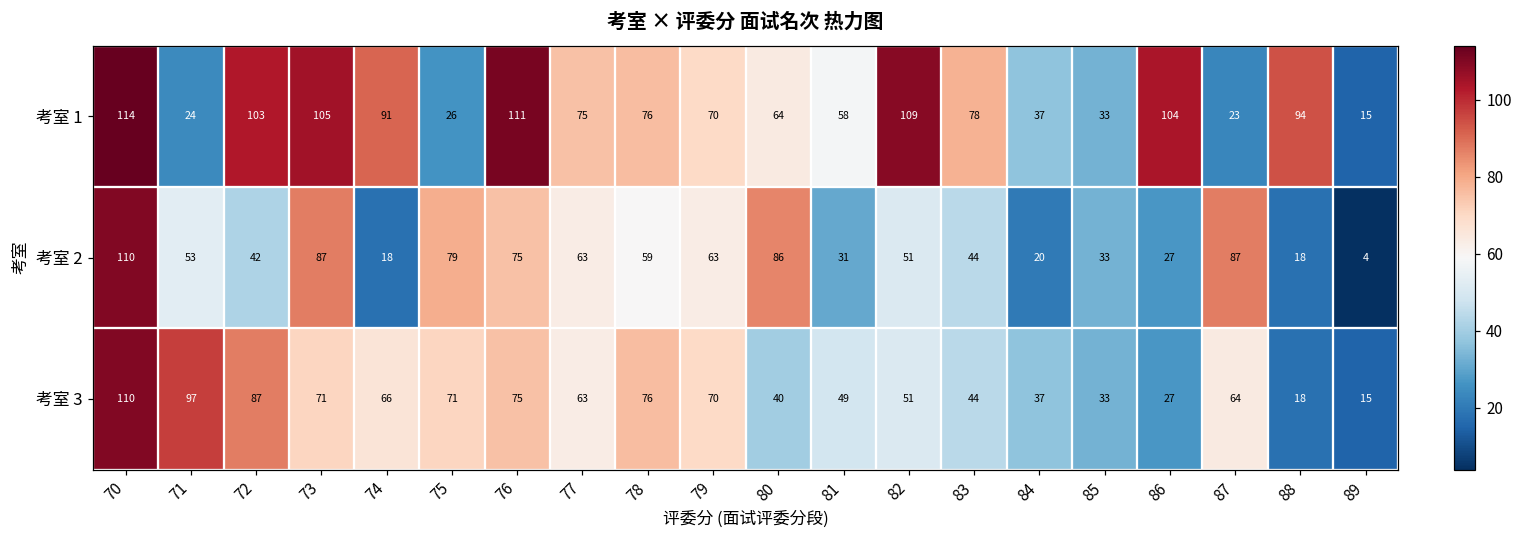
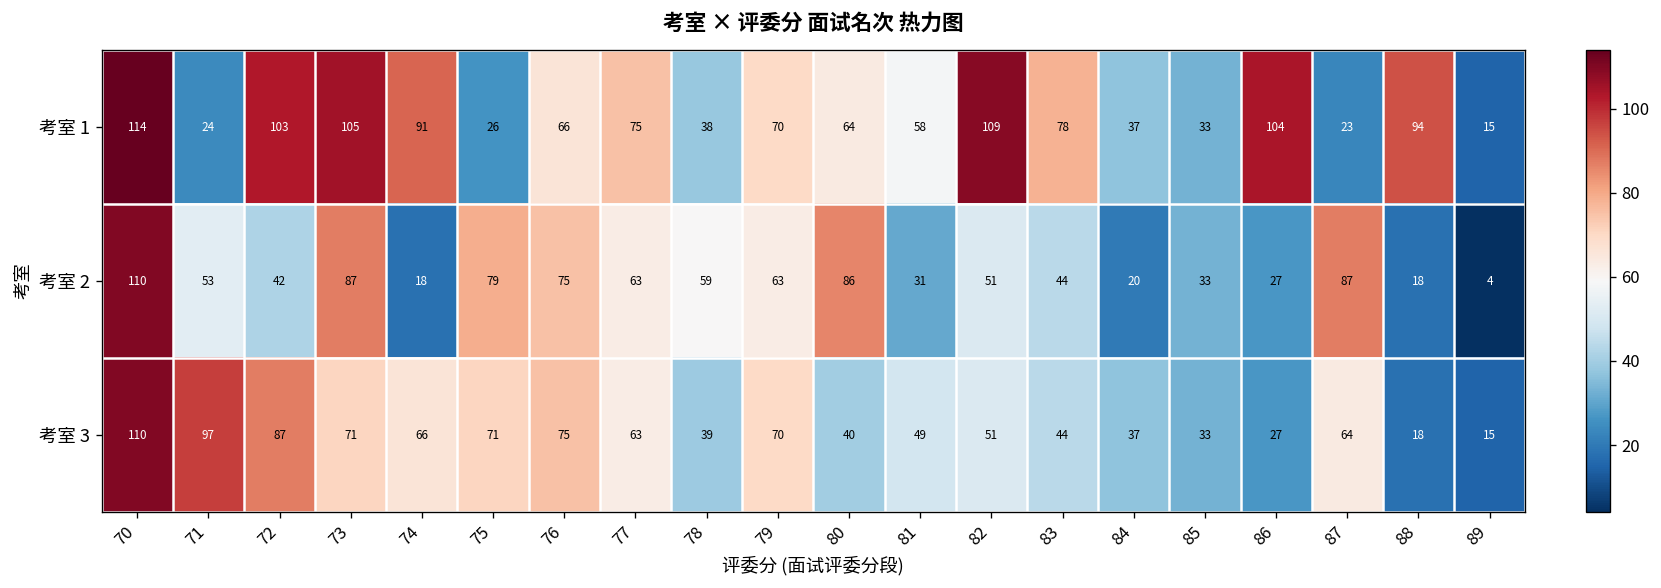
  {
    "考室 1": {
      "70": 114,
      "71": 24,
      "72": 103,
      "73": 105,
      "74": 91,
      "75": 26,
-     "76": 111,
+     "76": 66,
      "77": 75,
-     "78": 76,
+     "78": 38,
      "79": 70,
      "80": 64,
      "81": 58,
      "82": 109,
      "83": 78,
      "84": 37,
      "85": 33,
      "86": 104,
      "87": 23,
      "88": 94,
      "89": 15
    },
    "考室 2": {
      "70": 110,
      "71": 53,
      "72": 42,
      "73": 87,
      "74": 18,
      "75": 79,
      "76": 75,
      "77": 63,
      "78": 59,
      "79": 63,
      "80": 86,
      "81": 31,
      "82": 51,
      "83": 44,
      "84": 20,
      "85": 33,
      "86": 27,
      "87": 87,
      "88": 18,
      "89": 4
    },
    "考室 3": {
      "70": 110,
      "71": 97,
      "72": 87,
      "73": 71,
      "74": 66,
      "75": 71,
      "76": 75,
      "77": 63,
-     "78": 76,
+     "78": 39,
      "79": 70,
      "80": 40,
      "81": 49,
      "82": 51,
      "83": 44,
      "84": 37,
      "85": 33,
      "86": 27,
      "87": 64,
      "88": 18,
      "89": 15
    }
  }
